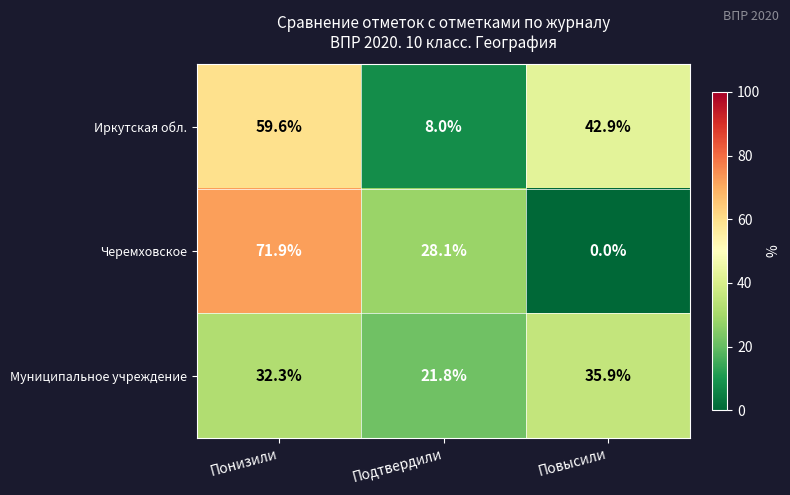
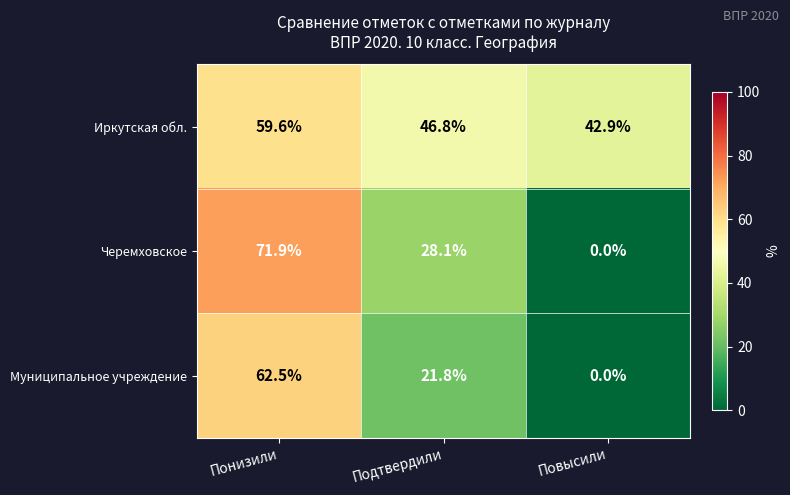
  {
    "Иркутская обл.": {
      "Понизили": "59.6%",
-     "Подтвердили": "8.0%",
+     "Подтвердили": "46.8%",
      "Повысили": "42.9%"
    },
    "Черемховское": {
      "Понизили": "71.9%",
      "Подтвердили": "28.1%",
      "Повысили": "0.0%"
    },
    "Муниципальное учреждение": {
-     "Понизили": "32.3%",
+     "Понизили": "62.5%",
      "Подтвердили": "21.8%",
-     "Повысили": "35.9%"
+     "Повысили": "0.0%"
    }
  }
